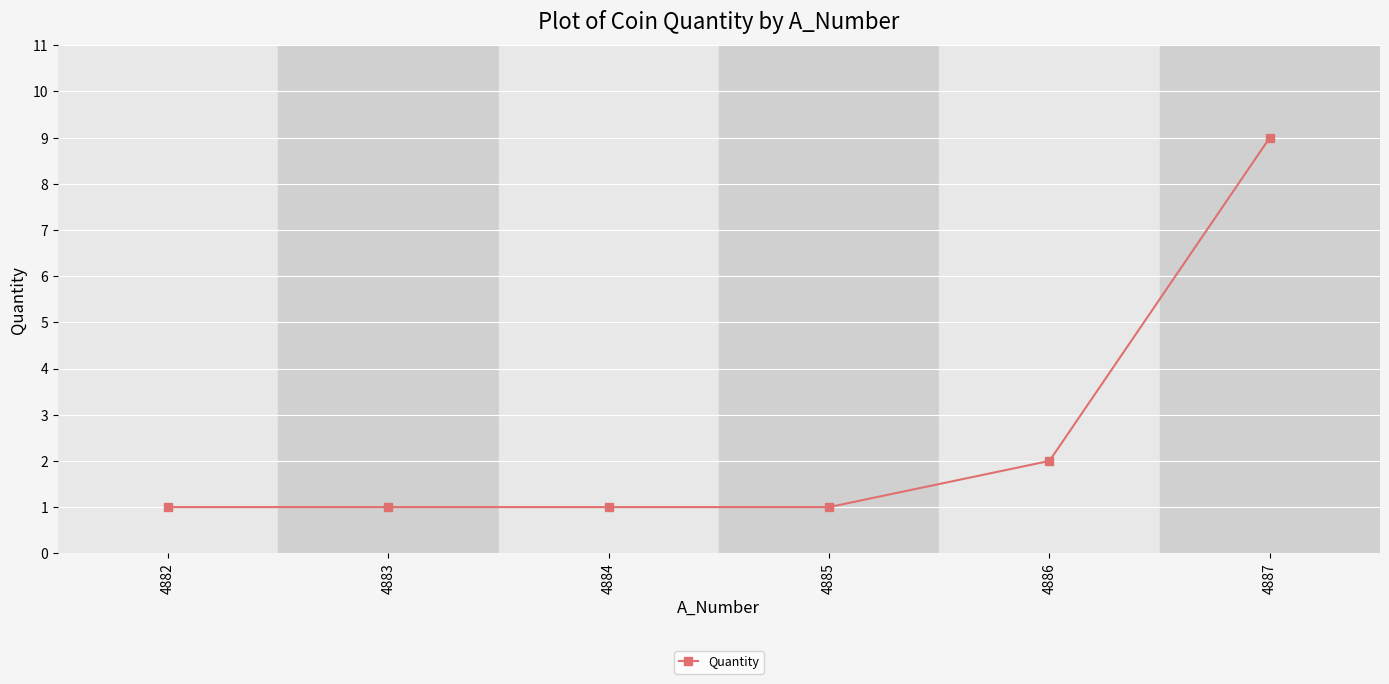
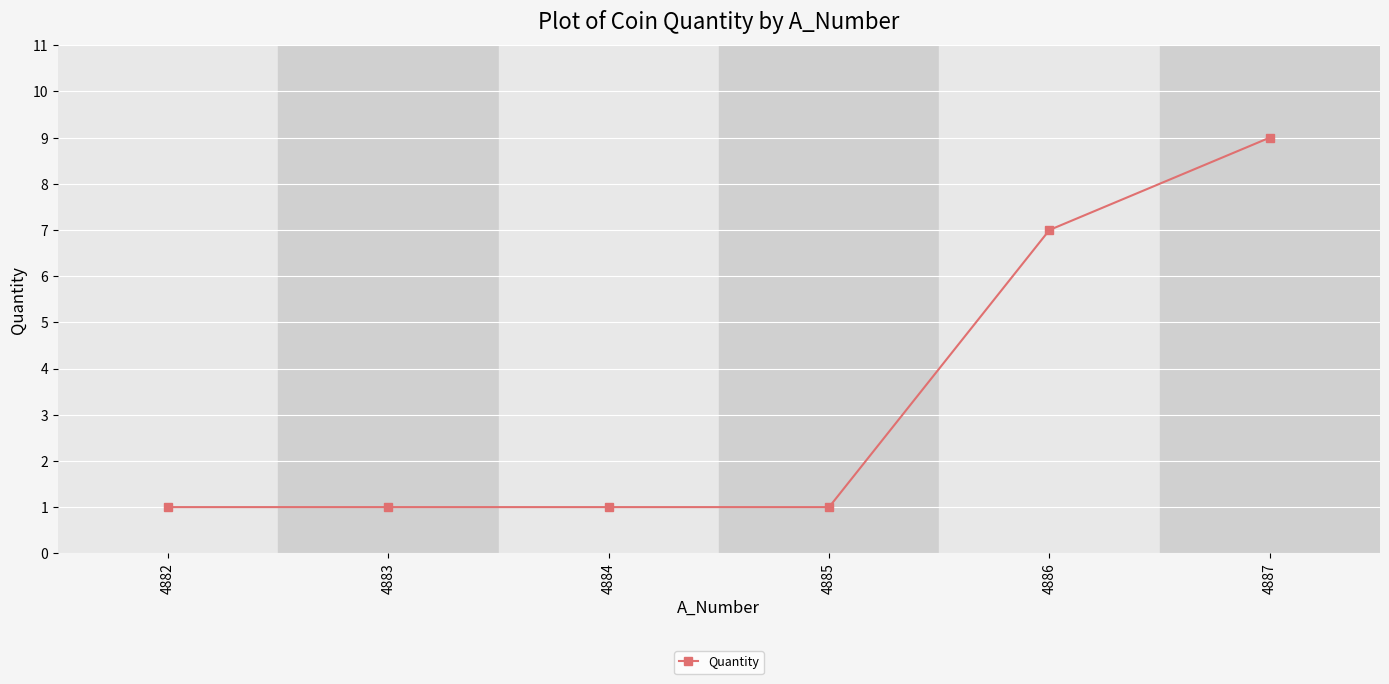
  {
    "4882": 1,
    "4883": 1,
    "4884": 1,
    "4885": 1,
-   "4886": 2,
+   "4886": 7,
    "4887": 9
  }
